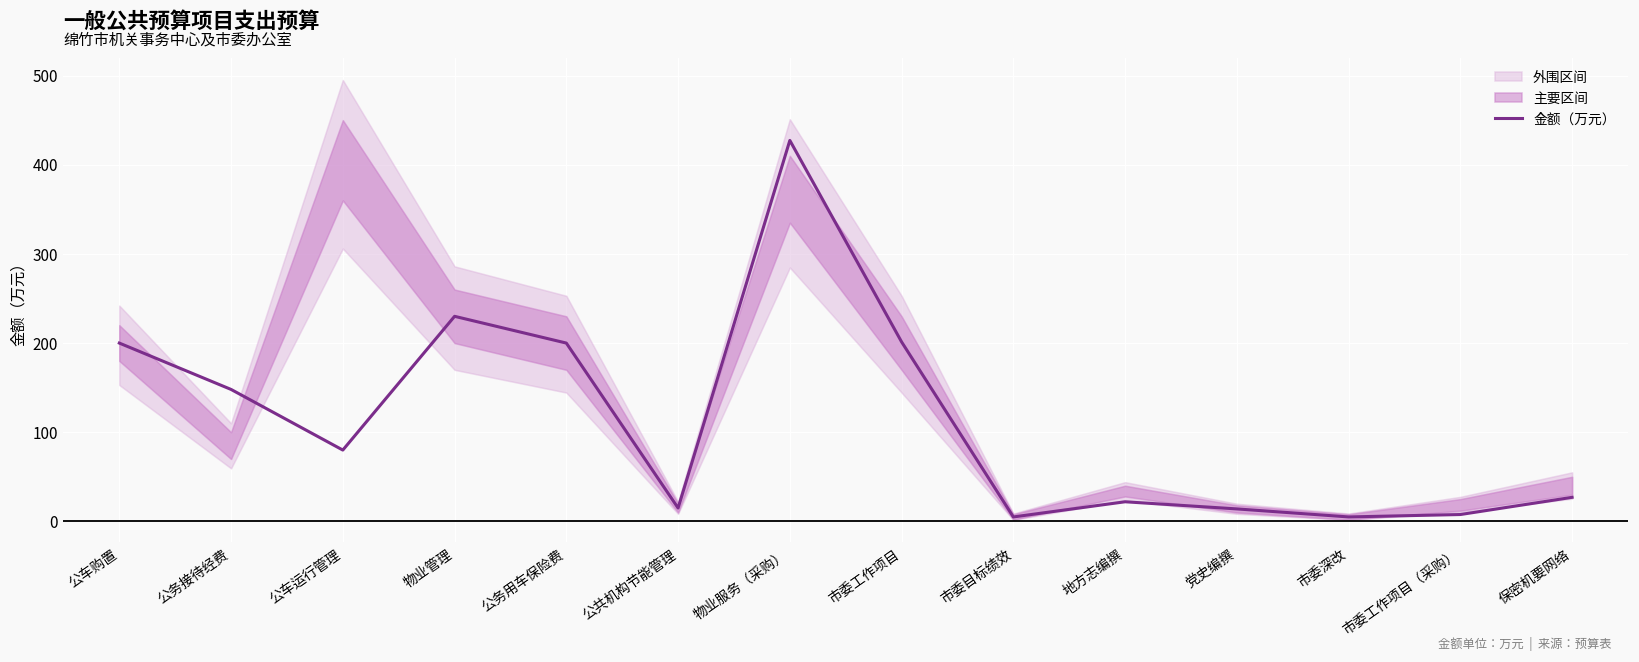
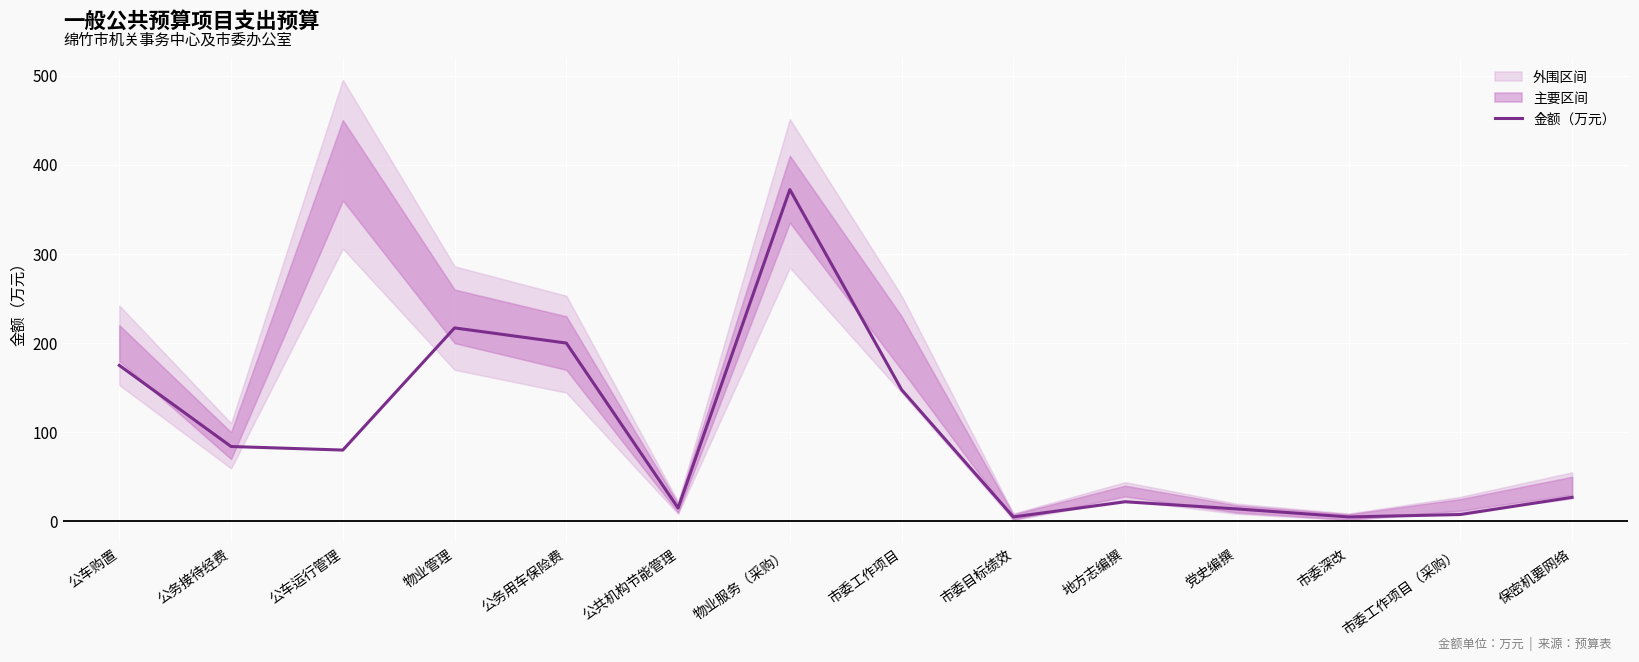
  {
    "金额（万元）": {
-     "公车购置": 200,
-     "公务接待经费": 150,
+     "公车购置": 180,
+     "公务接待经费": 80,
      "公车运行管理": 80,
-     "物业管理": 230,
+     "物业管理": 220,
      "公务用车保险费": 200,
      "公共机构节能管理": 20,
-     "物业服务（采购）": 430,
-     "市委工作项目": 200,
+     "物业服务（采购）": 370,
+     "市委工作项目": 150,
      "地方志编撰": 20,
      "党史编撰": 10,
      "市委工作项目（采购）": 10,
      "保密机要网络": 30
    }
  }
